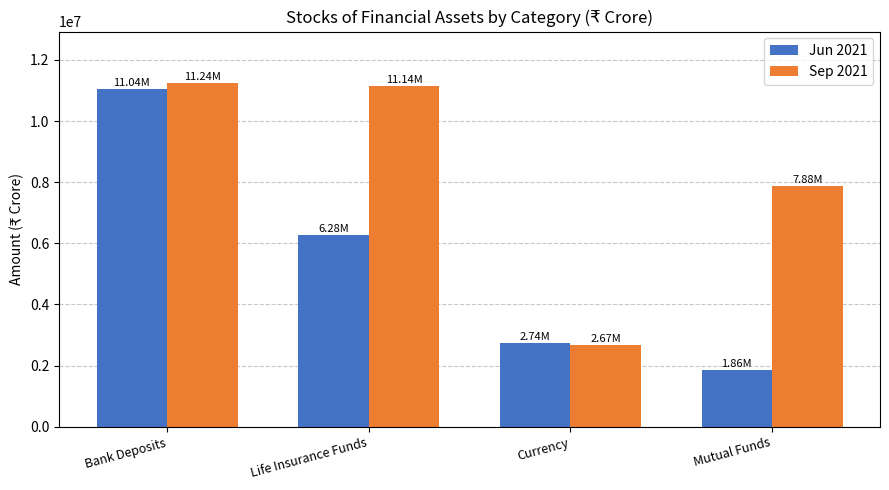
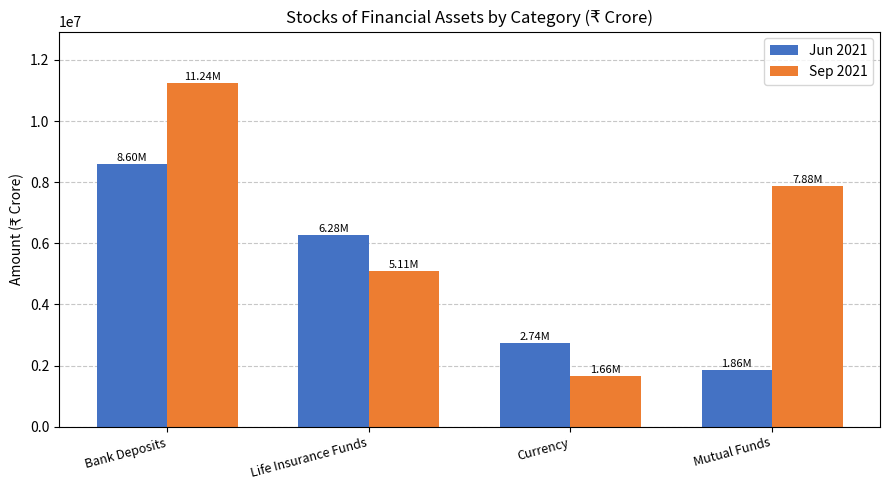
  {
    "Jun 2021": {
-     "Bank Deposits": "11.04M",
+     "Bank Deposits": "8.60M",
      "Life Insurance Funds": "6.28M",
      "Currency": "2.74M",
      "Mutual Funds": "1.86M"
    },
    "Sep 2021": {
      "Bank Deposits": "11.24M",
-     "Life Insurance Funds": "11.14M",
-     "Currency": "2.67M",
+     "Life Insurance Funds": "5.11M",
+     "Currency": "1.66M",
      "Mutual Funds": "7.88M"
    }
  }
